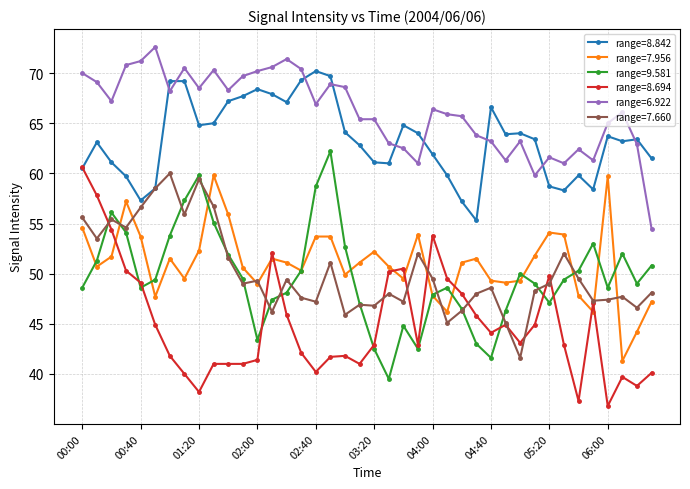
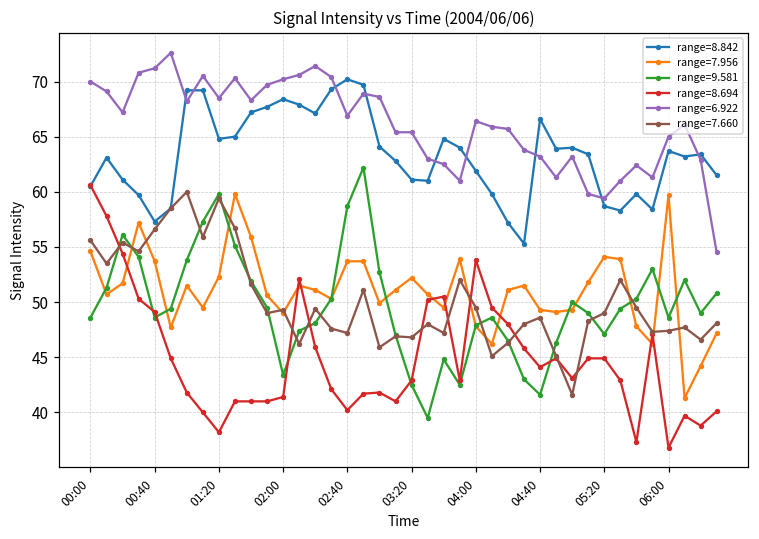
  {
    "range=8.842": {
      "00:40": 57.3,
      "01:20": 64.8,
      "02:00": 68.4,
      "02:40": 70.2,
      "03:20": 61.1,
      "04:00": 61.9,
      "04:40": 66.6,
      "05:20": 58.7,
      "06:00": 63.7
    },
    "range=7.956": {
      "00:00": 54.6,
      "00:40": 53.7,
      "01:20": 52.3,
      "02:00": 49.0,
      "02:40": 53.7,
      "03:20": 52.2,
      "04:40": 49.3,
      "05:20": 54.1,
      "06:00": 59.7
    },
    "range=9.581": {
      "00:00": 48.6,
      "00:40": 48.6,
      "01:20": 59.8,
      "02:00": 43.4,
      "02:40": 58.7,
      "03:20": 42.5,
      "04:40": 41.6,
      "05:20": 47.1,
      "06:00": 48.6
    },
    "range=8.694": {
      "00:40": 49.1,
      "01:20": 38.2,
      "02:00": 41.4,
      "02:40": 40.2,
      "03:20": 42.9,
      "04:00": 53.8,
      "04:40": 44.1,
-     "05:20": 49.8,
+     "05:20": 44.9,
      "06:00": 36.8
    },
    "range=6.922": {
      "00:00": 70.0,
      "00:40": 71.2,
      "01:20": 68.5,
      "02:00": 70.2,
      "02:40": 66.9,
      "03:20": 65.4,
      "04:00": 66.4,
      "04:40": 63.2,
-     "05:20": 61.6
+     "05:20": 59.4
    },
    "range=7.660": {
      "00:00": 55.6,
      "00:40": 56.6,
      "01:20": 59.4,
      "02:00": 49.3,
      "02:40": 47.2,
      "03:20": 46.8,
      "04:00": 49.5,
      "04:40": 48.6,
      "05:20": 49.0,
      "06:00": 47.4
    }
  }
